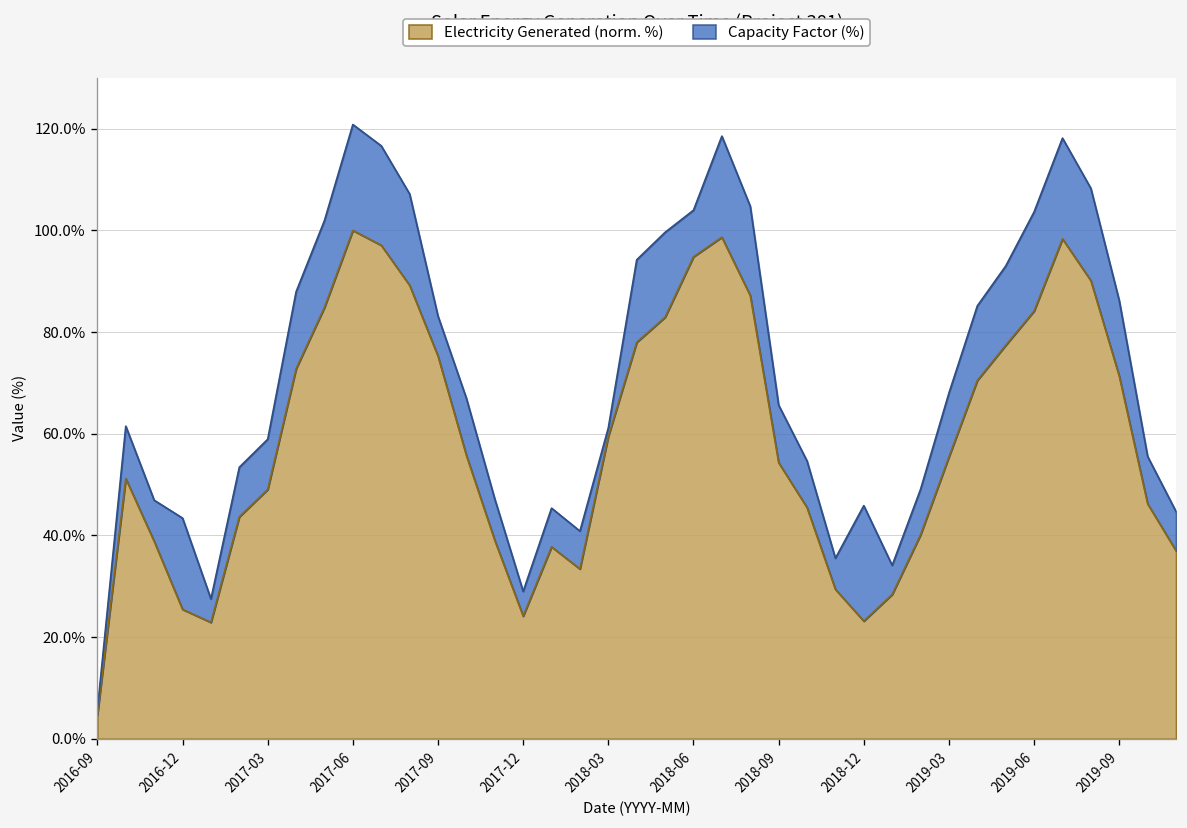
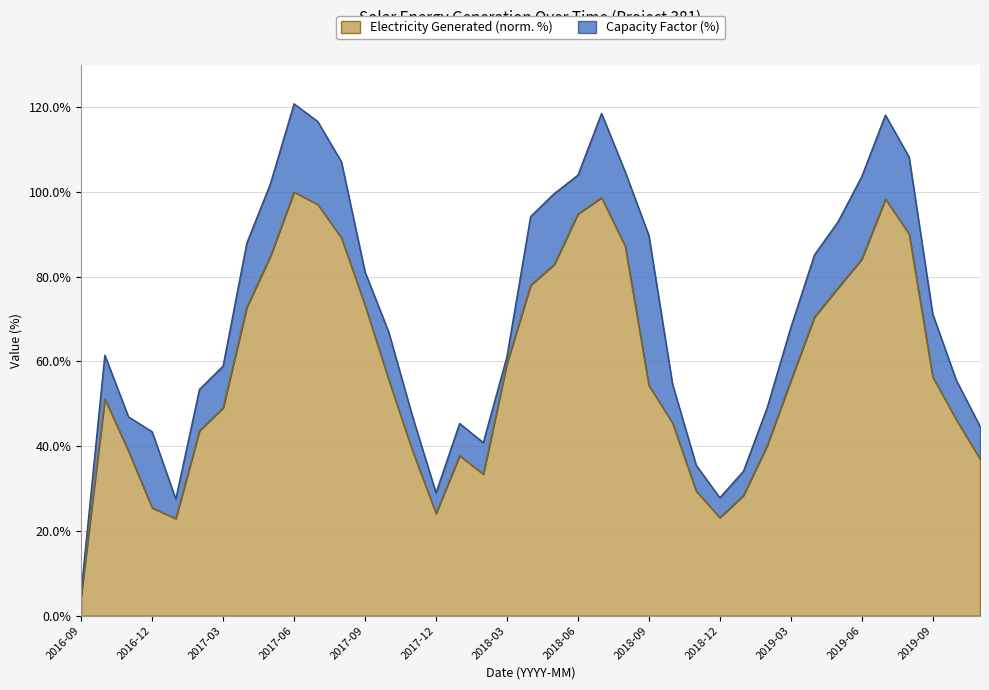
  {
    "Electricity Generated (norm. %)": {
      "2016-09": "5%",
      "2016-12": "25%",
      "2017-03": "49%",
      "2017-06": "100%",
-     "2017-09": "75%",
+     "2017-09": "73%",
      "2017-12": "24%",
      "2018-03": "59%",
      "2018-06": "95%",
      "2018-09": "54%",
      "2018-12": "23%",
      "2019-03": "55%",
      "2019-06": "84%",
-     "2019-09": "71%"
+     "2019-09": "56%"
    },
    "Capacity Factor (%)": {
      "2016-09": "1%",
      "2016-12": "18%",
      "2017-03": "10%",
      "2017-06": "21%",
      "2017-09": "8%",
      "2017-12": "5%",
      "2018-03": "2%",
      "2018-06": "9%",
-     "2018-09": "11%",
-     "2018-12": "23%",
+     "2018-09": "35%",
+     "2018-12": "5%",
      "2019-03": "13%",
      "2019-06": "20%",
      "2019-09": "15%"
    }
  }
